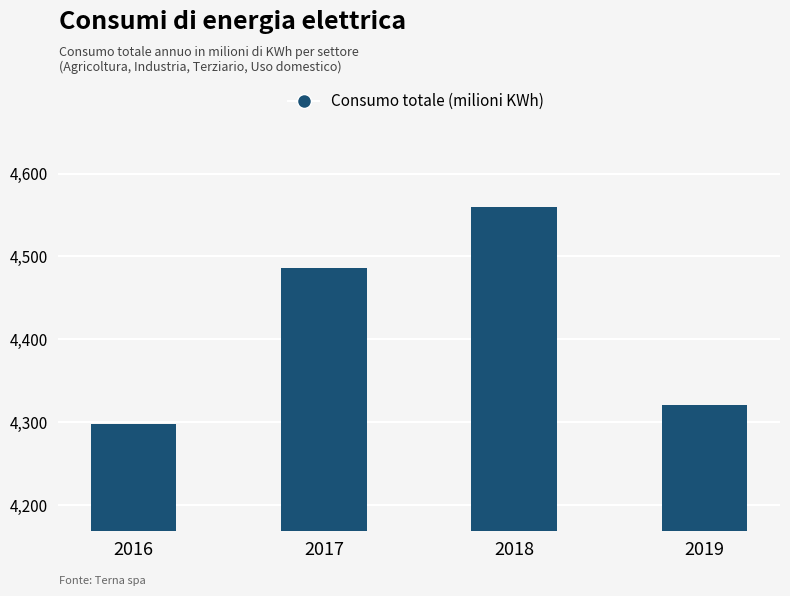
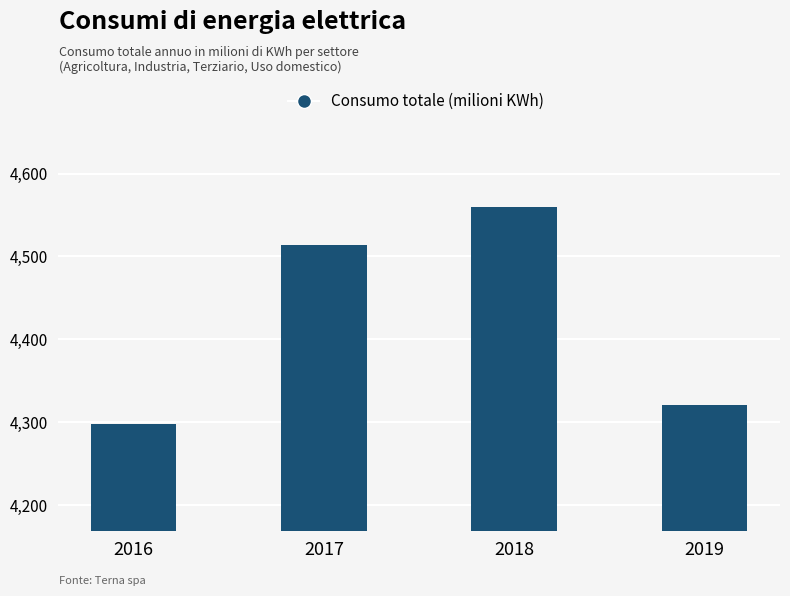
  {
    "2016": "4,300",
-   "2017": "4,490",
+   "2017": "4,510",
    "2018": "4,560",
    "2019": "4,320"
  }
